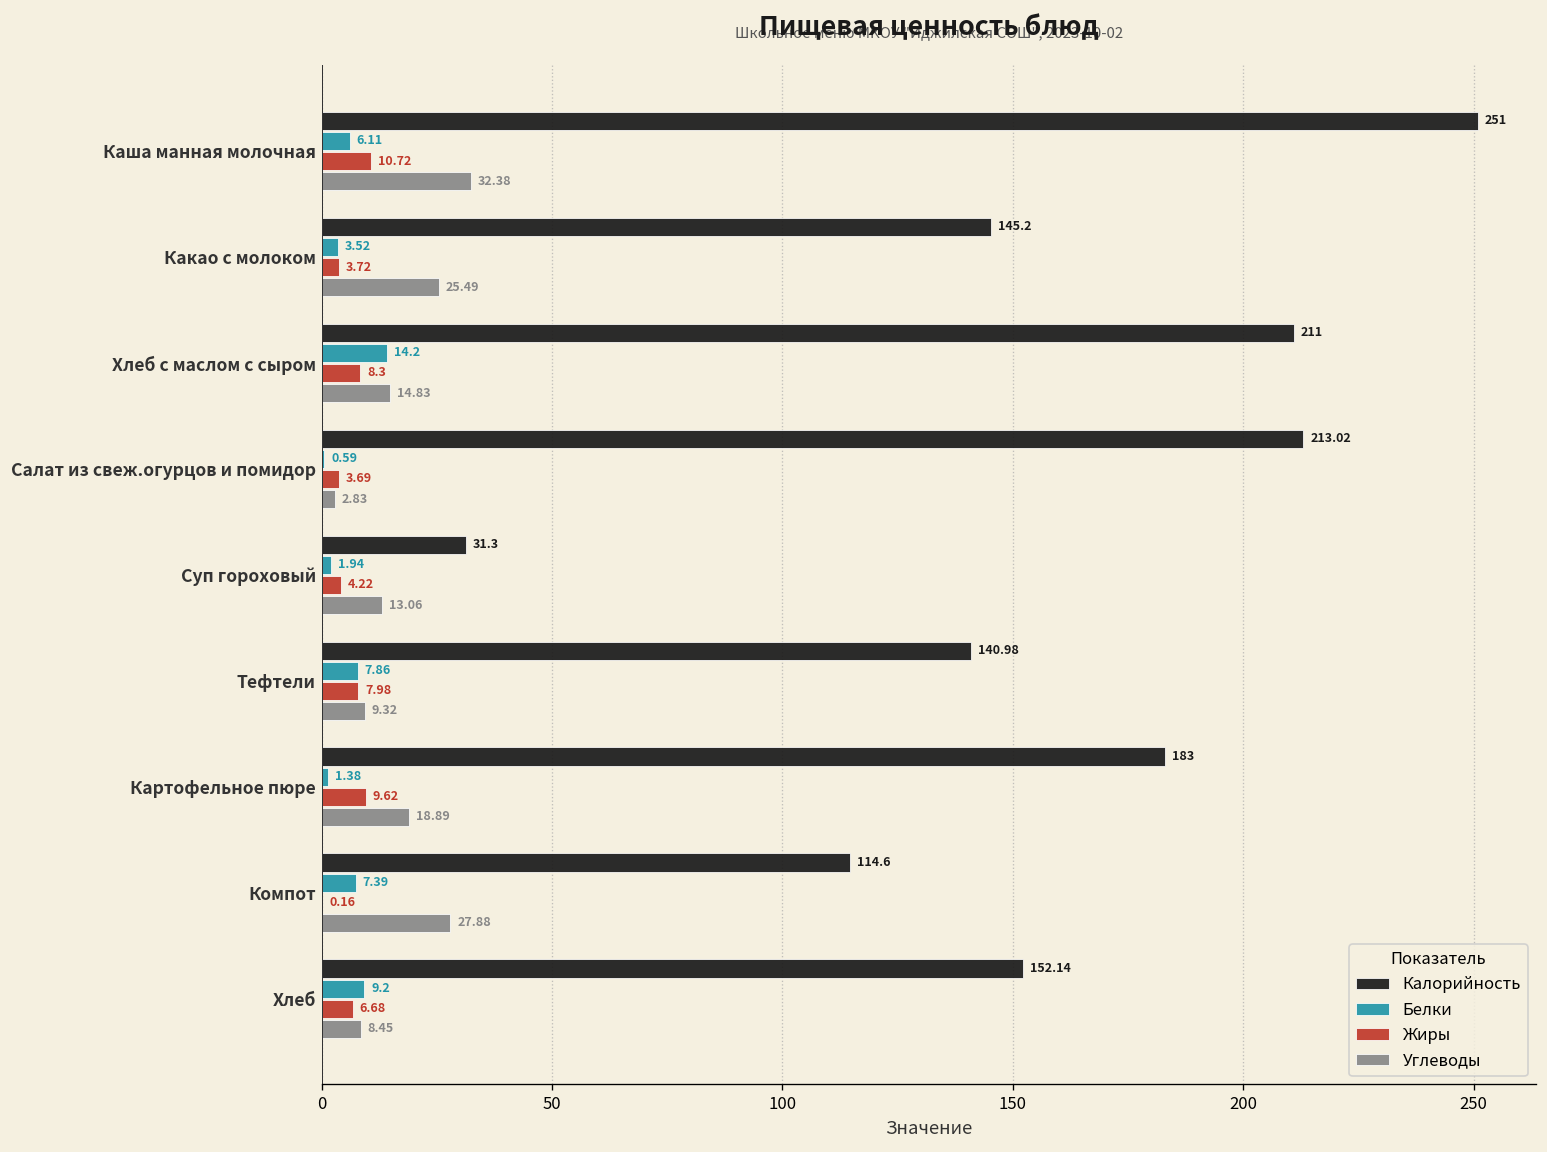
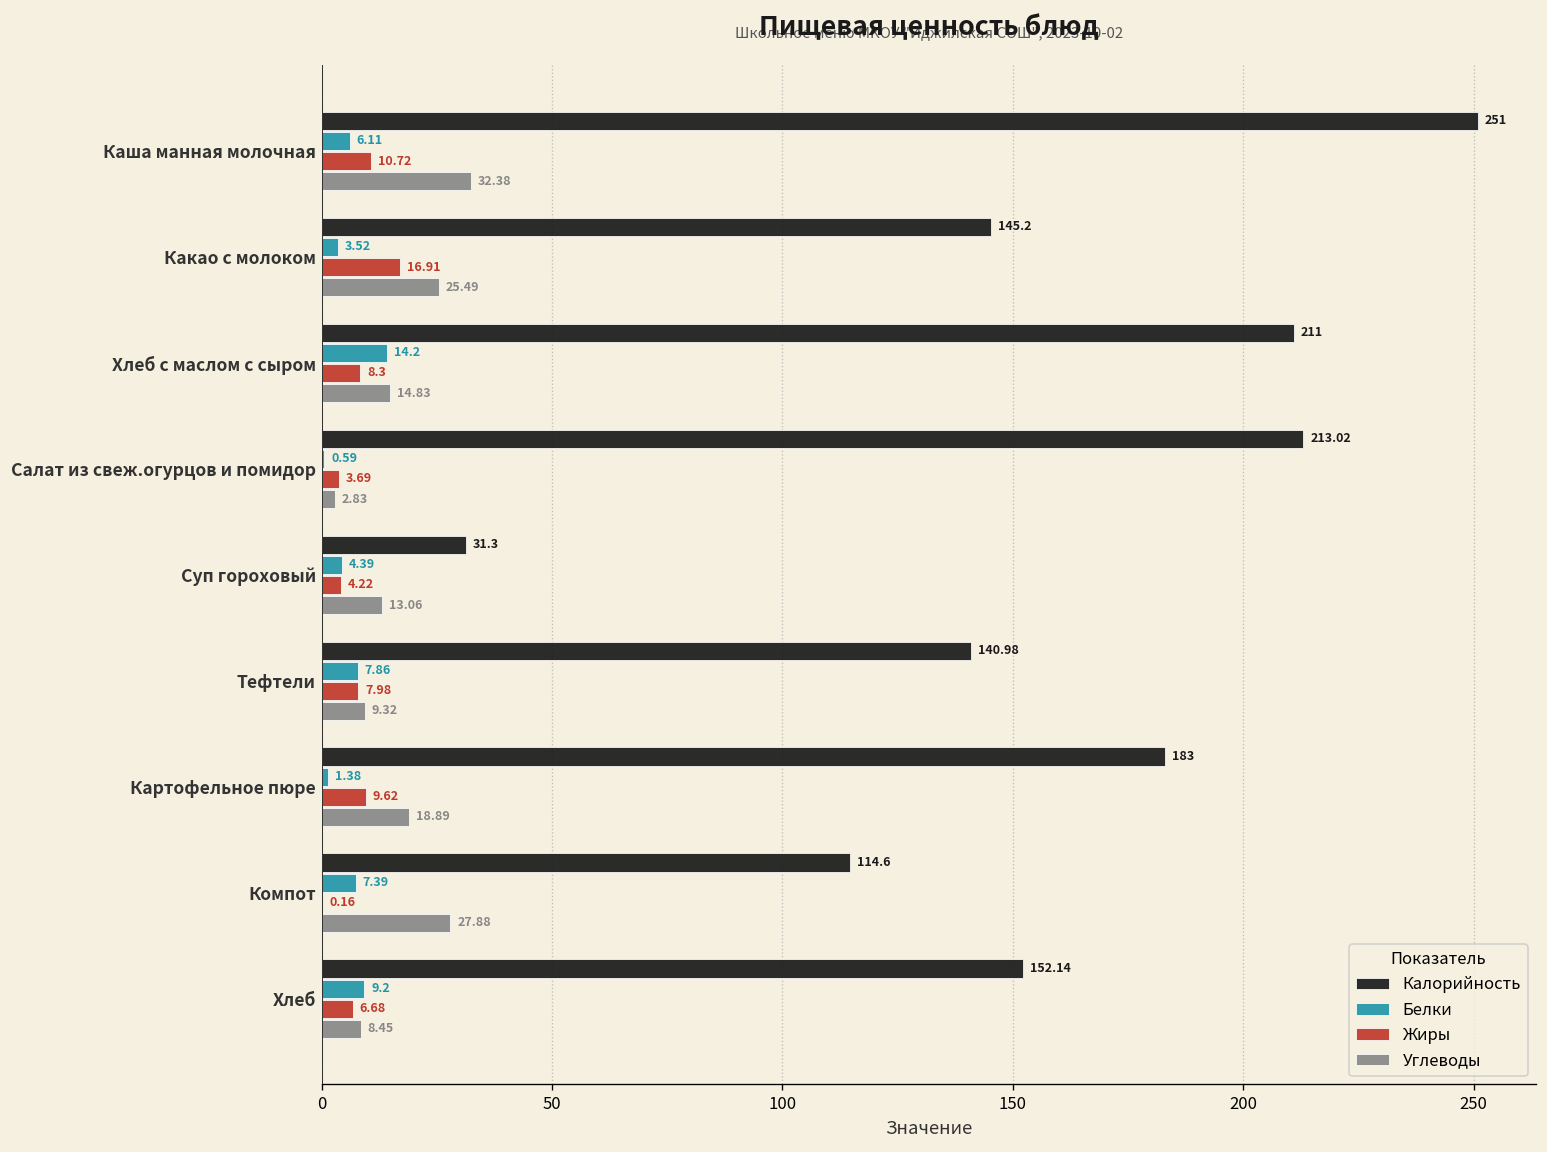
  {
    "Калорийность": {
      "Каша манная молочная": 251,
      "Какао с молоком": 145.2,
      "Хлеб с маслом с сыром": 211,
      "Салат из свеж.огурцов и помидор": 213.02,
      "Суп гороховый": 31.3,
      "Тефтели": 140.98,
      "Картофельное пюре": 183,
      "Компот": 114.6,
      "Хлеб": 152.14
    },
    "Белки": {
      "Каша манная молочная": 6.11,
      "Какао с молоком": 3.52,
      "Хлеб с маслом с сыром": 14.2,
      "Салат из свеж.огурцов и помидор": 0.59,
-     "Суп гороховый": 1.94,
+     "Суп гороховый": 4.39,
      "Тефтели": 7.86,
      "Картофельное пюре": 1.38,
      "Компот": 7.39,
      "Хлеб": 9.2
    },
    "Жиры": {
      "Каша манная молочная": 10.72,
-     "Какао с молоком": 3.72,
+     "Какао с молоком": 16.91,
      "Хлеб с маслом с сыром": 8.3,
      "Салат из свеж.огурцов и помидор": 3.69,
      "Суп гороховый": 4.22,
      "Тефтели": 7.98,
      "Картофельное пюре": 9.62,
      "Компот": 0.16,
      "Хлеб": 6.68
    },
    "Углеводы": {
      "Каша манная молочная": 32.38,
      "Какао с молоком": 25.49,
      "Хлеб с маслом с сыром": 14.83,
      "Салат из свеж.огурцов и помидор": 2.83,
      "Суп гороховый": 13.06,
      "Тефтели": 9.32,
      "Картофельное пюре": 18.89,
      "Компот": 27.88,
      "Хлеб": 8.45
    }
  }
